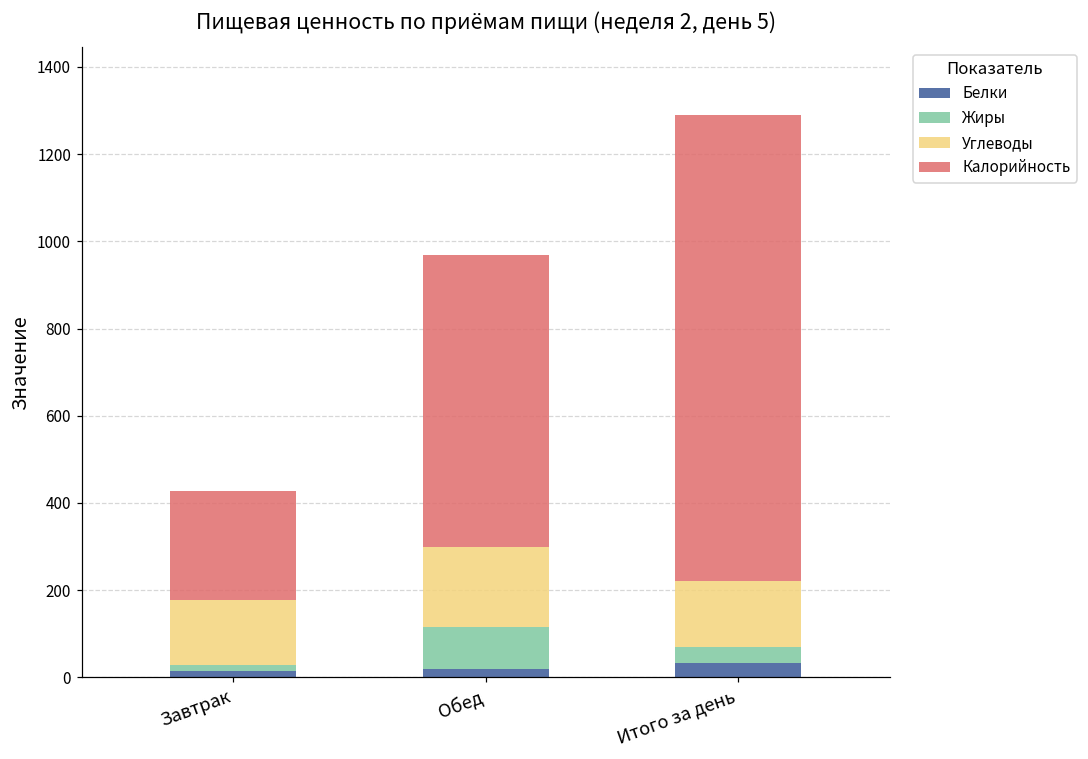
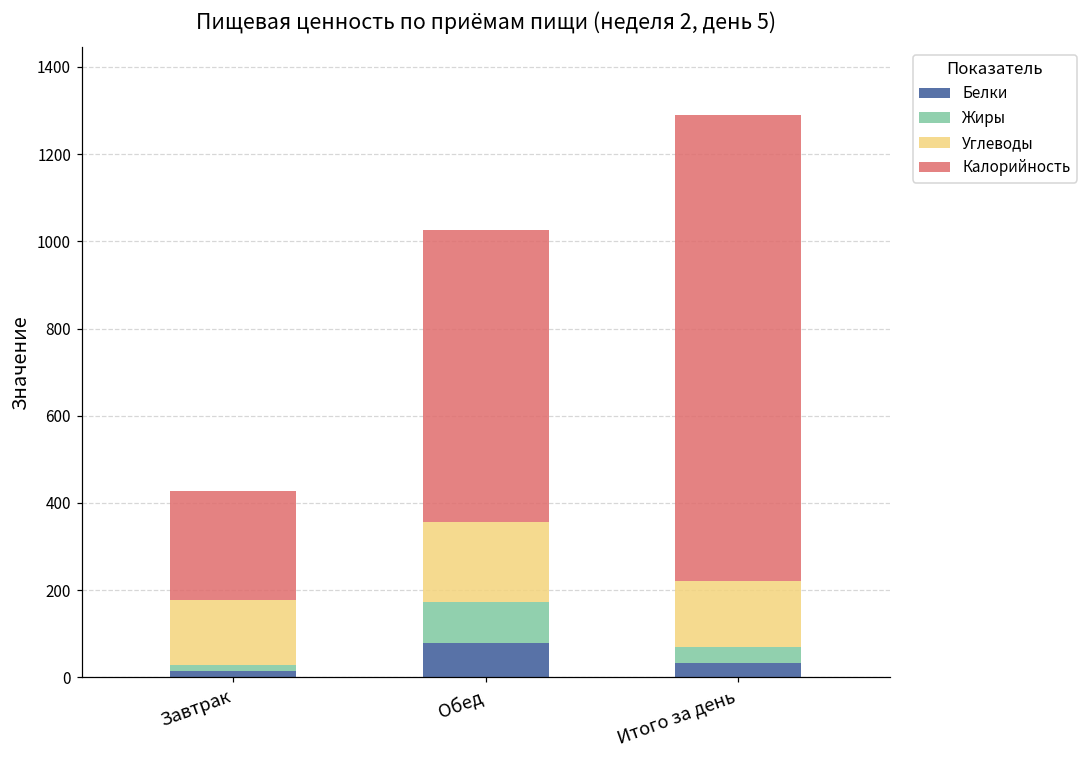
  {
    "Белки": {
      "Завтрак": 10,
-     "Обед": 20,
+     "Обед": 80,
      "Итого за день": 30
    },
    "Жиры": {
      "Завтрак": 10,
      "Обед": 100,
      "Итого за день": 40
    },
    "Углеводы": {
      "Завтрак": 150,
      "Обед": 180,
      "Итого за день": 150
    },
    "Калорийность": {
      "Завтрак": 250,
      "Обед": 670,
      "Итого за день": 1070
    }
  }
